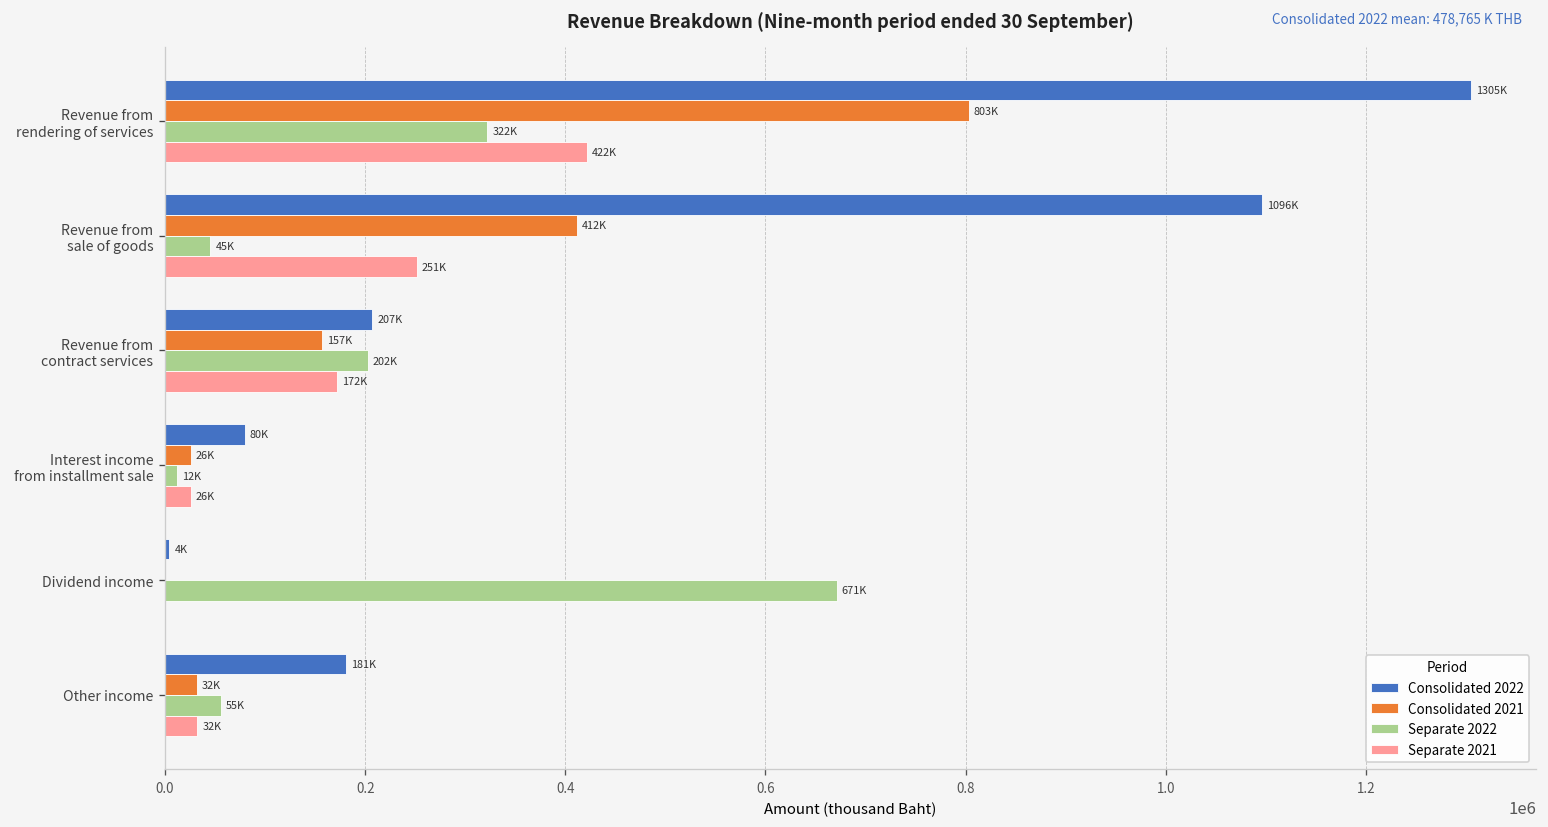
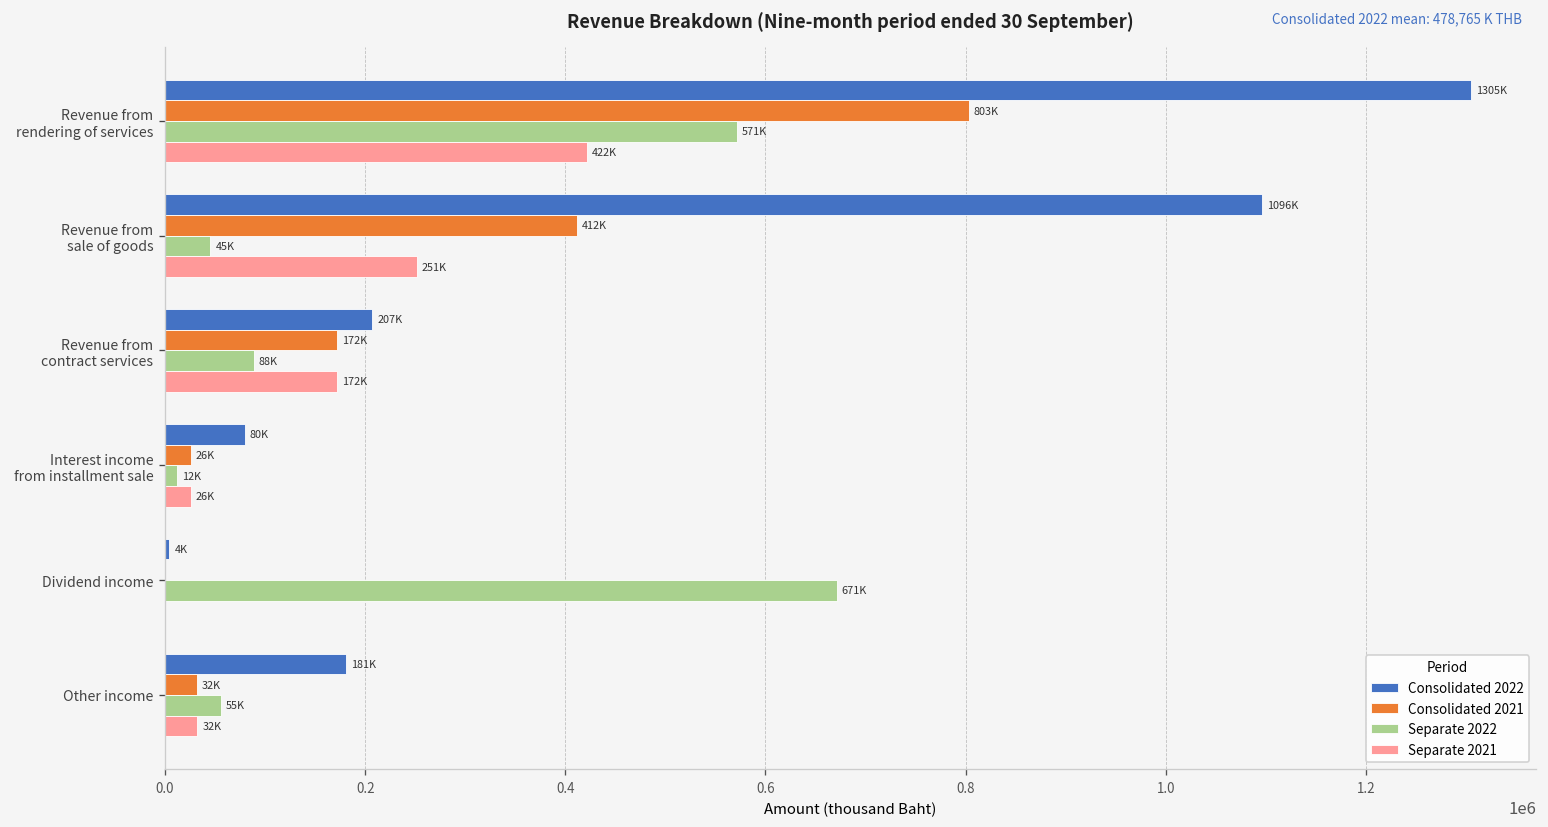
  {
    "Consolidated 2022": {
      "Revenue from rendering of services": "1305K",
      "Revenue from sale of goods": "1096K",
      "Revenue from contract services": "207K",
      "Interest income from installment sale": "80K",
      "Dividend income": "4K",
      "Other income": "181K"
    },
    "Consolidated 2021": {
      "Revenue from rendering of services": "803K",
      "Revenue from sale of goods": "412K",
-     "Revenue from contract services": "157K",
+     "Revenue from contract services": "172K",
      "Interest income from installment sale": "26K",
      "Other income": "32K"
    },
    "Separate 2022": {
-     "Revenue from rendering of services": "322K",
+     "Revenue from rendering of services": "571K",
      "Revenue from sale of goods": "45K",
-     "Revenue from contract services": "202K",
+     "Revenue from contract services": "88K",
      "Interest income from installment sale": "12K",
      "Dividend income": "671K",
      "Other income": "55K"
    },
    "Separate 2021": {
      "Revenue from rendering of services": "422K",
      "Revenue from sale of goods": "251K",
      "Revenue from contract services": "172K",
      "Interest income from installment sale": "26K",
      "Other income": "32K"
    }
  }
